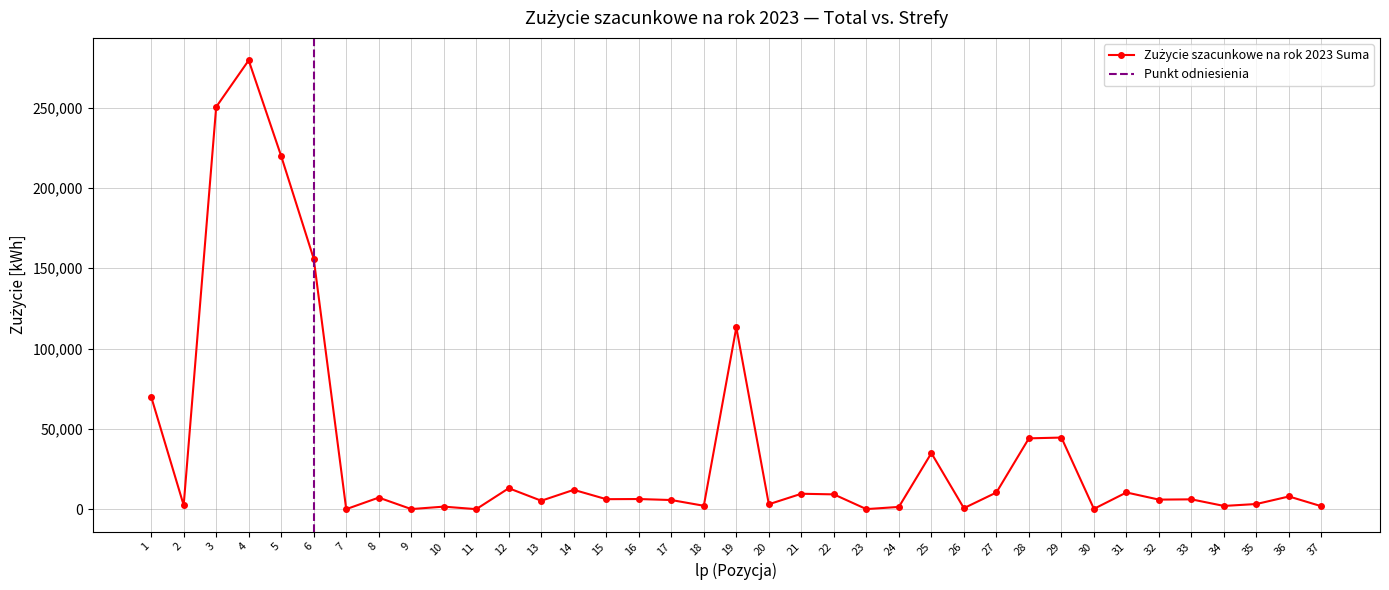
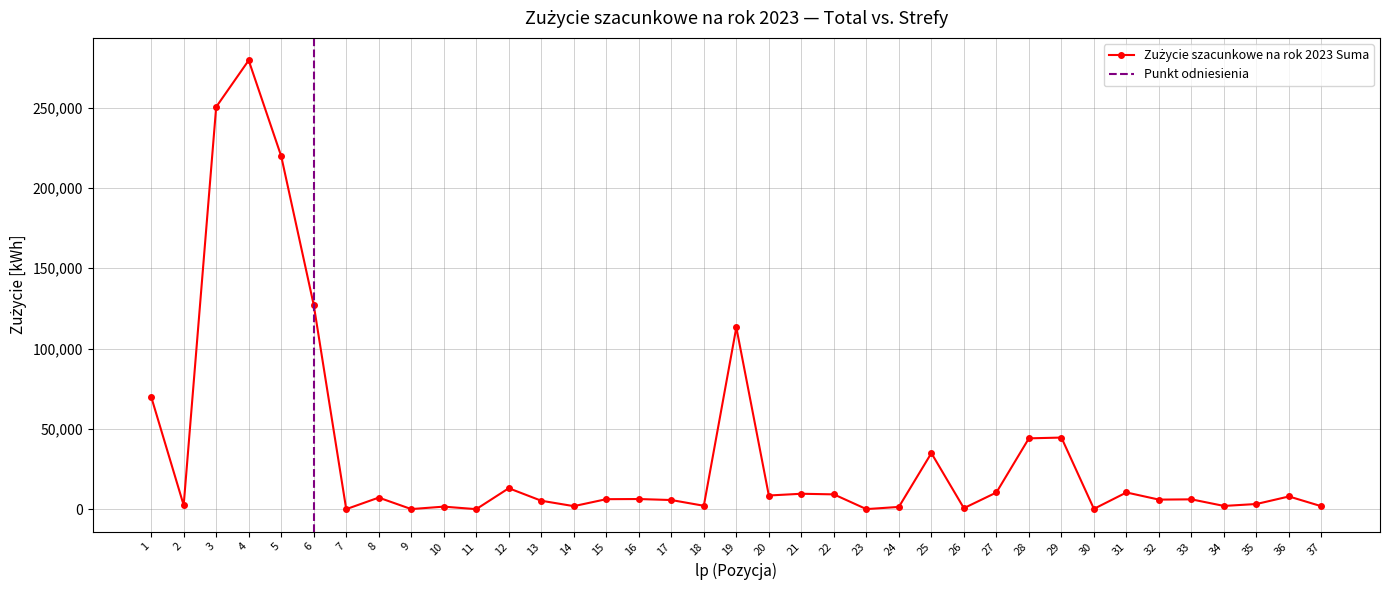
  {
    "1": "70,000",
    "2": "2,000",
    "3": "250,000",
    "4": "279,000",
    "5": "220,000",
-   "6": "156,000",
+   "6": "127,000",
    "7": "0",
    "8": "7,000",
    "9": "0",
    "10": "2,000",
    "11": "0",
    "12": "13,000",
    "13": "5,000",
-   "14": "12,000",
+   "14": "2,000",
    "15": "6,000",
    "16": "6,000",
    "17": "6,000",
    "18": "2,000",
    "19": "113,000",
-   "20": "3,000",
+   "20": "9,000",
    "21": "10,000",
    "22": "9,000",
    "23": "0",
    "24": "1,000",
    "25": "35,000",
    "26": "1,000",
    "27": "10,000",
    "28": "44,000",
    "29": "45,000",
    "30": "0",
    "31": "10,000",
    "32": "6,000",
    "33": "6,000",
    "34": "2,000",
    "35": "3,000",
    "36": "8,000",
    "37": "2,000"
  }
